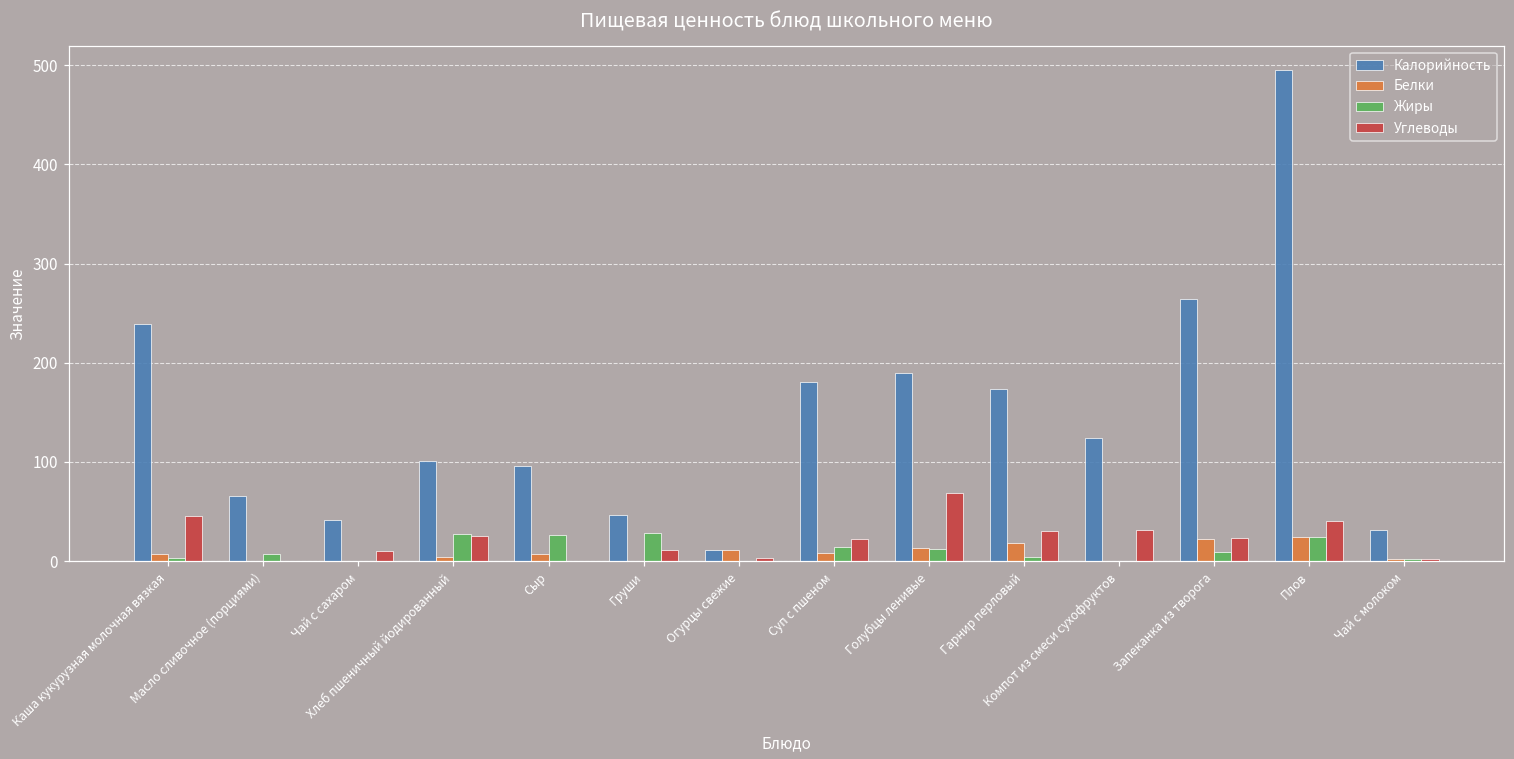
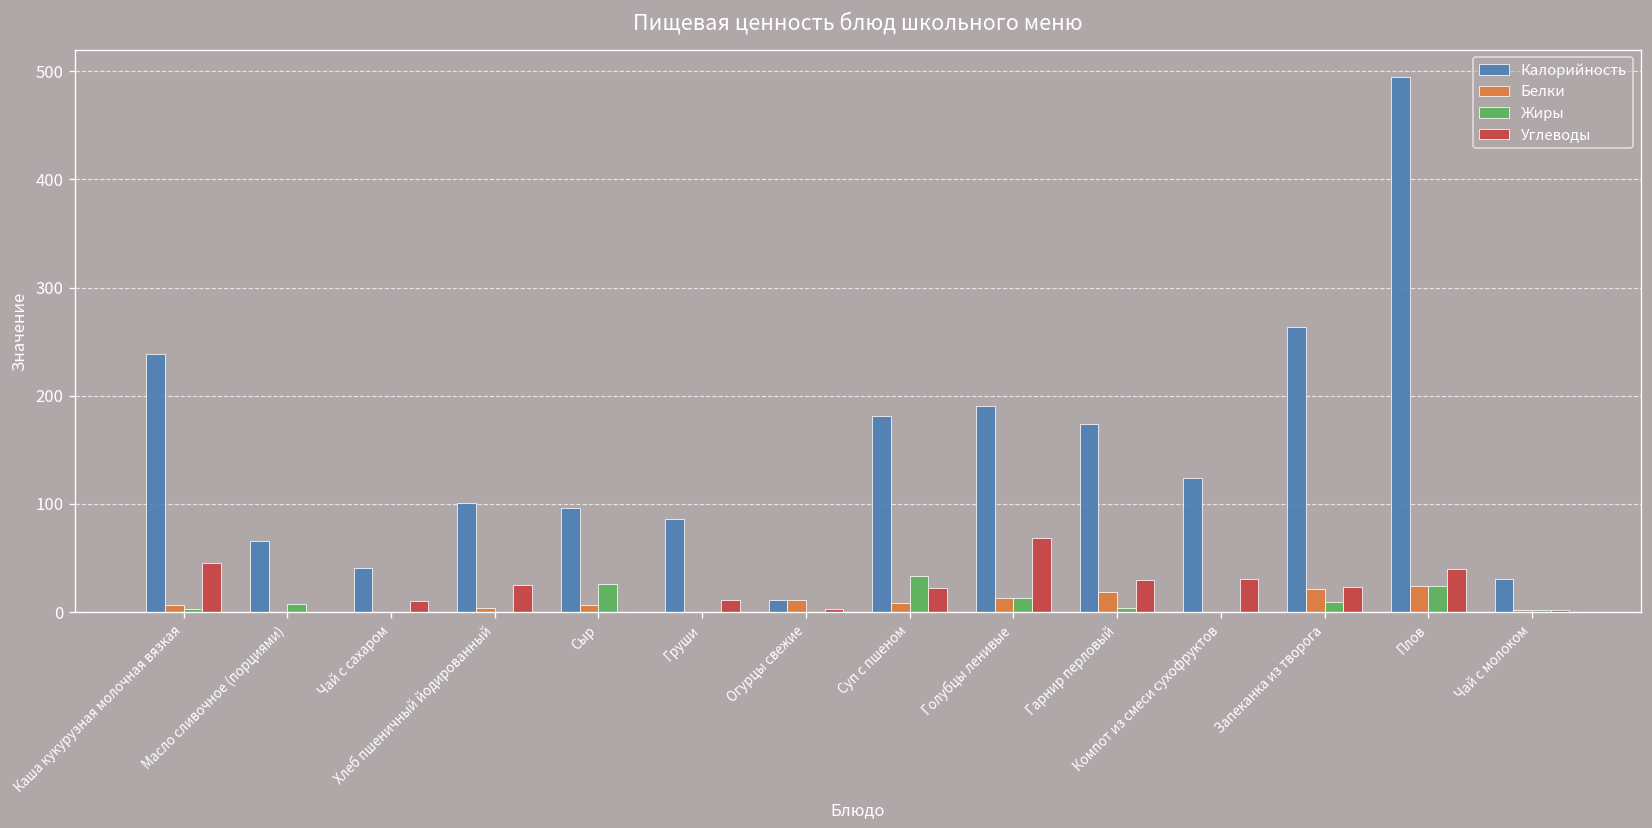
  {
    "Калорийность": {
      "Каша кукурузная молочная вязкая": 240,
      "Масло сливочное (порциями)": 70,
      "Чай с сахаром": 40,
      "Хлеб пшеничный йодированный": 100,
      "Сыр": 100,
-     "Груши": 50,
+     "Груши": 90,
      "Огурцы свежие": 10,
      "Суп с пшеном": 180,
      "Голубцы ленивые": 190,
      "Гарнир перловый": 170,
      "Компот из смеси сухофруктов": 120,
      "Запеканка из творога": 260,
      "Плов": 500,
      "Чай с молоком": 30
    },
    "Белки": {
      "Каша кукурузная молочная вязкая": 10,
      "Хлеб пшеничный йодированный": 0,
      "Сыр": 10,
      "Огурцы свежие": 10,
      "Суп с пшеном": 10,
      "Голубцы ленивые": 10,
      "Гарнир перловый": 20,
      "Компот из смеси сухофруктов": 0,
      "Запеканка из творога": 20,
      "Плов": 20
    },
    "Жиры": {
      "Каша кукурузная молочная вязкая": 0,
      "Масло сливочное (порциями)": 10,
      "Чай с сахаром": 0,
-     "Хлеб пшеничный йодированный": 30,
+     "Хлеб пшеничный йодированный": 0,
      "Сыр": 30,
-     "Груши": 30,
-     "Суп с пшеном": 10,
+     "Груши": 0,
+     "Суп с пшеном": 30,
      "Голубцы ленивые": 10,
      "Гарнир перловый": 0,
      "Компот из смеси сухофруктов": 0,
      "Запеканка из творога": 10,
      "Плов": 20
    },
    "Углеводы": {
      "Каша кукурузная молочная вязкая": 50,
      "Чай с сахаром": 10,
      "Хлеб пшеничный йодированный": 30,
      "Сыр": 0,
      "Груши": 10,
      "Огурцы свежие": 0,
      "Суп с пшеном": 20,
      "Голубцы ленивые": 70,
      "Гарнир перловый": 30,
      "Компот из смеси сухофруктов": 30,
      "Запеканка из творога": 20,
      "Плов": 40
    }
  }
